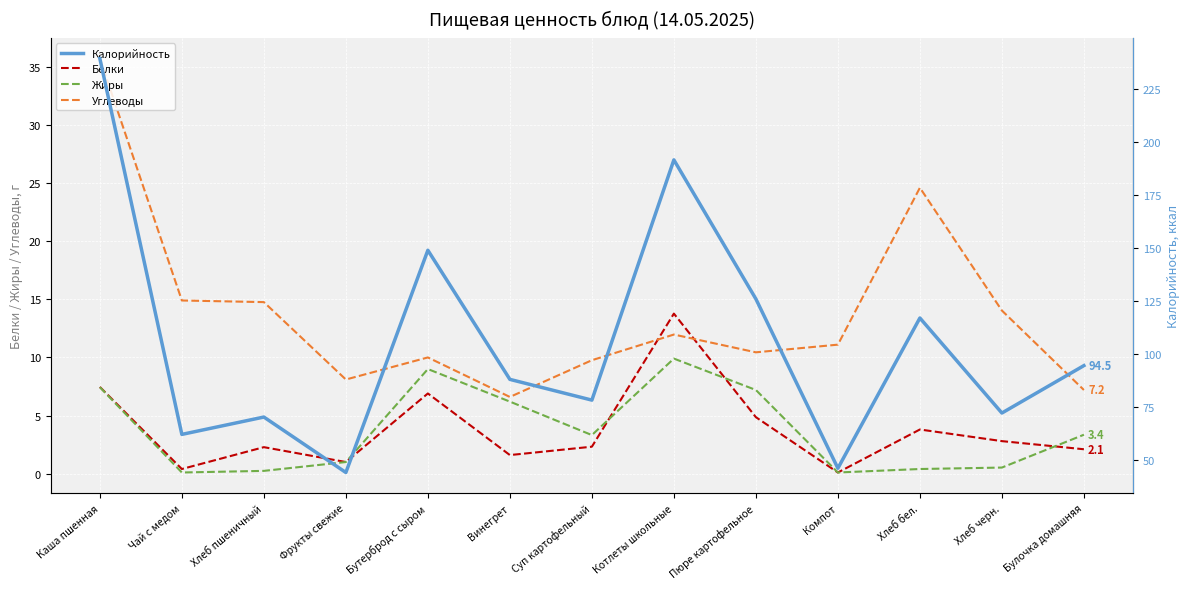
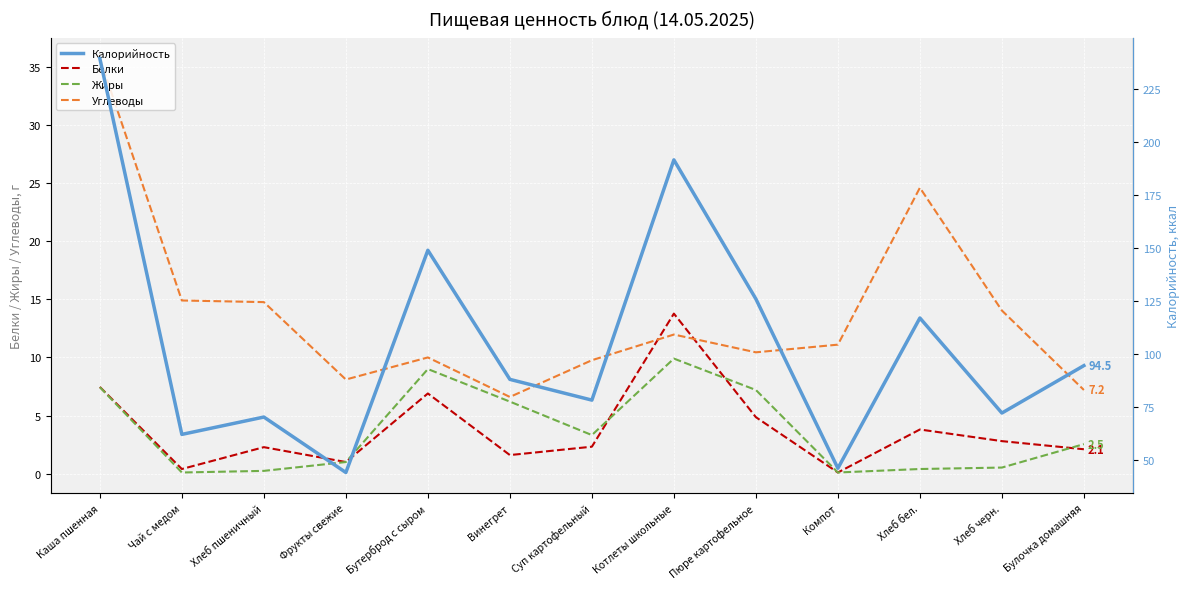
  {
    "Жиры": {
-     "Булочка домашняя": 3.4
+     "Булочка домашняя": 2.5
    },
    "Углеводы": {
      "Булочка домашняя": 7.2
    },
    "Калорийность": {
      "Булочка домашняя": 94.5
    }
  }
